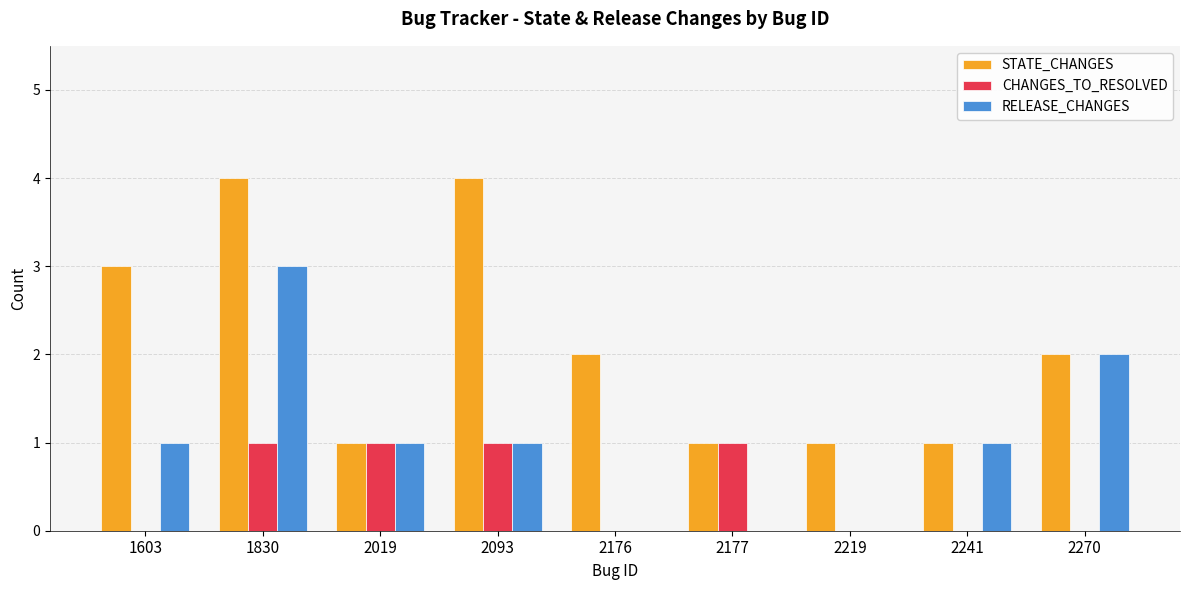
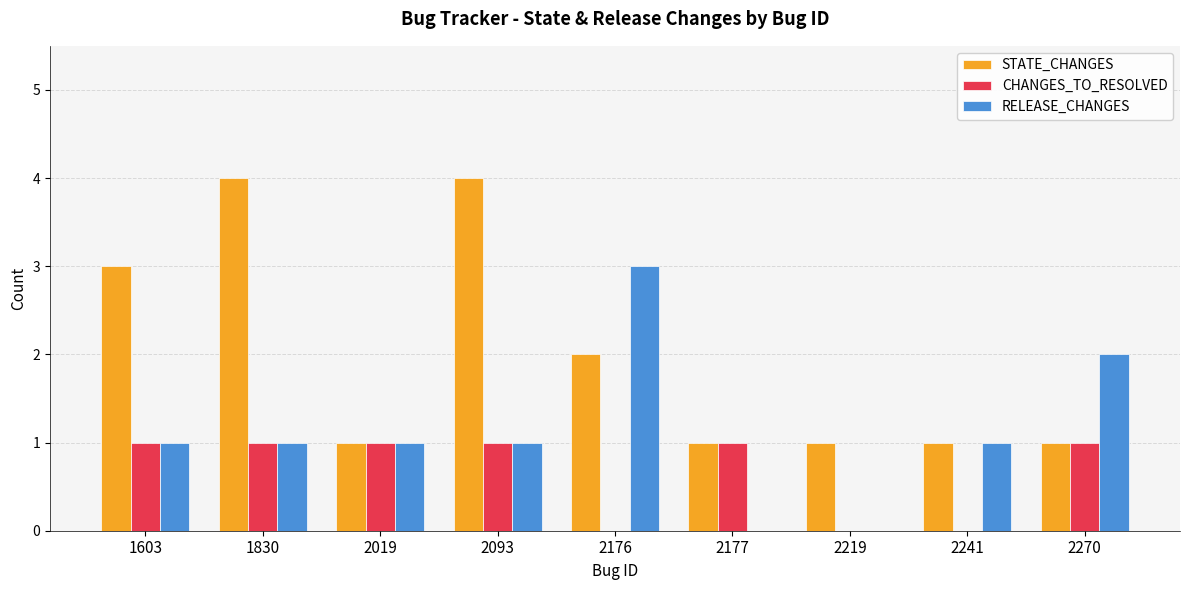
  {
    "STATE_CHANGES": {
      "1603": 3,
      "1830": 4,
      "2019": 1,
      "2093": 4,
      "2176": 2,
      "2177": 1,
      "2219": 1,
      "2241": 1,
-     "2270": 2
+     "2270": 1
    },
    "CHANGES_TO_RESOLVED": {
-     "1603": 0,
+     "1603": 1,
      "1830": 1,
      "2019": 1,
      "2093": 1,
      "2176": 0,
      "2177": 1,
      "2219": 0,
      "2241": 0,
-     "2270": 0
+     "2270": 1
    },
    "RELEASE_CHANGES": {
      "1603": 1,
-     "1830": 3,
+     "1830": 1,
      "2019": 1,
      "2093": 1,
-     "2176": 0,
+     "2176": 3,
      "2177": 0,
      "2219": 0,
      "2241": 1,
      "2270": 2
    }
  }
